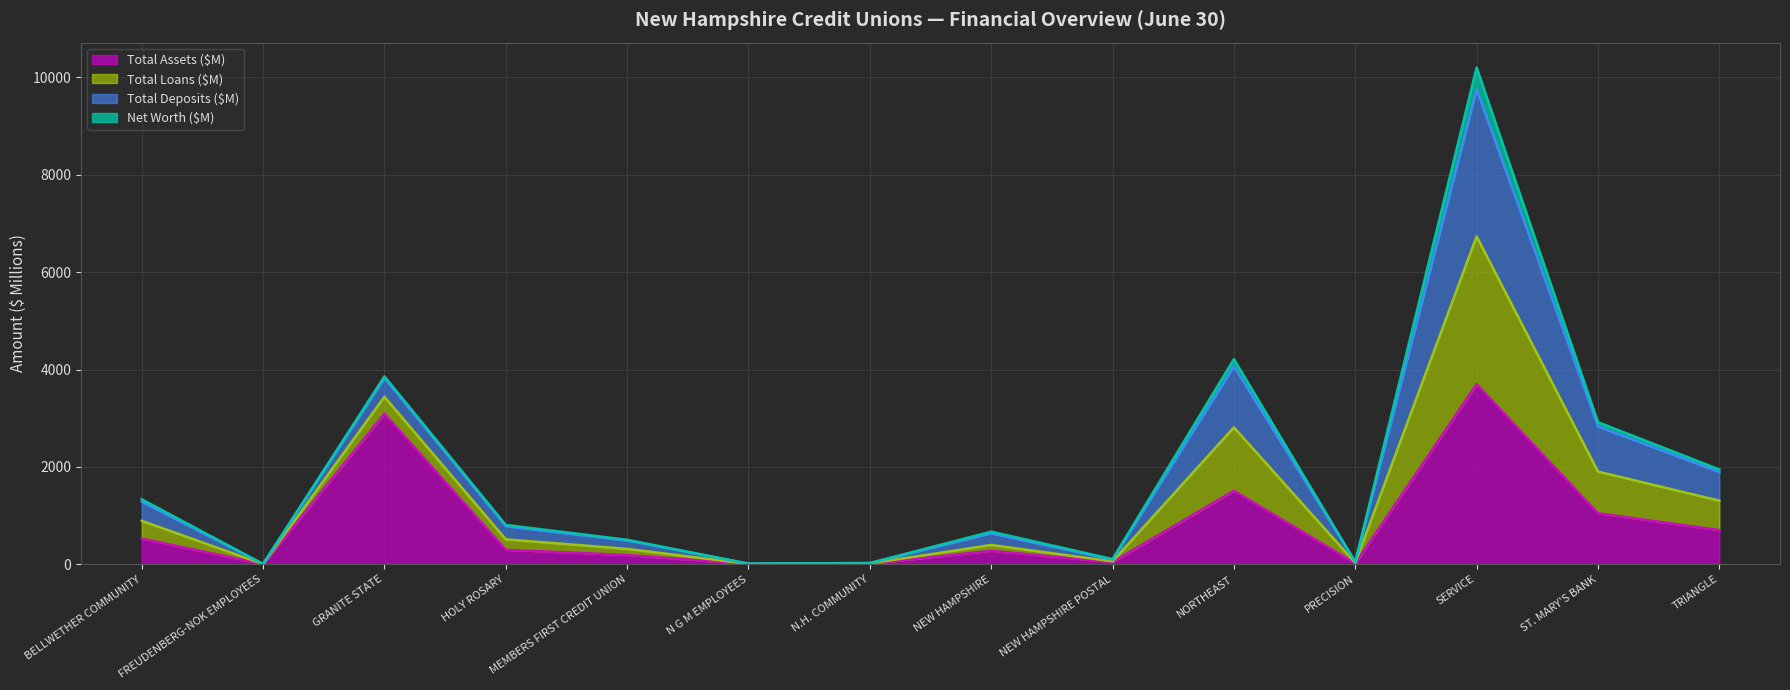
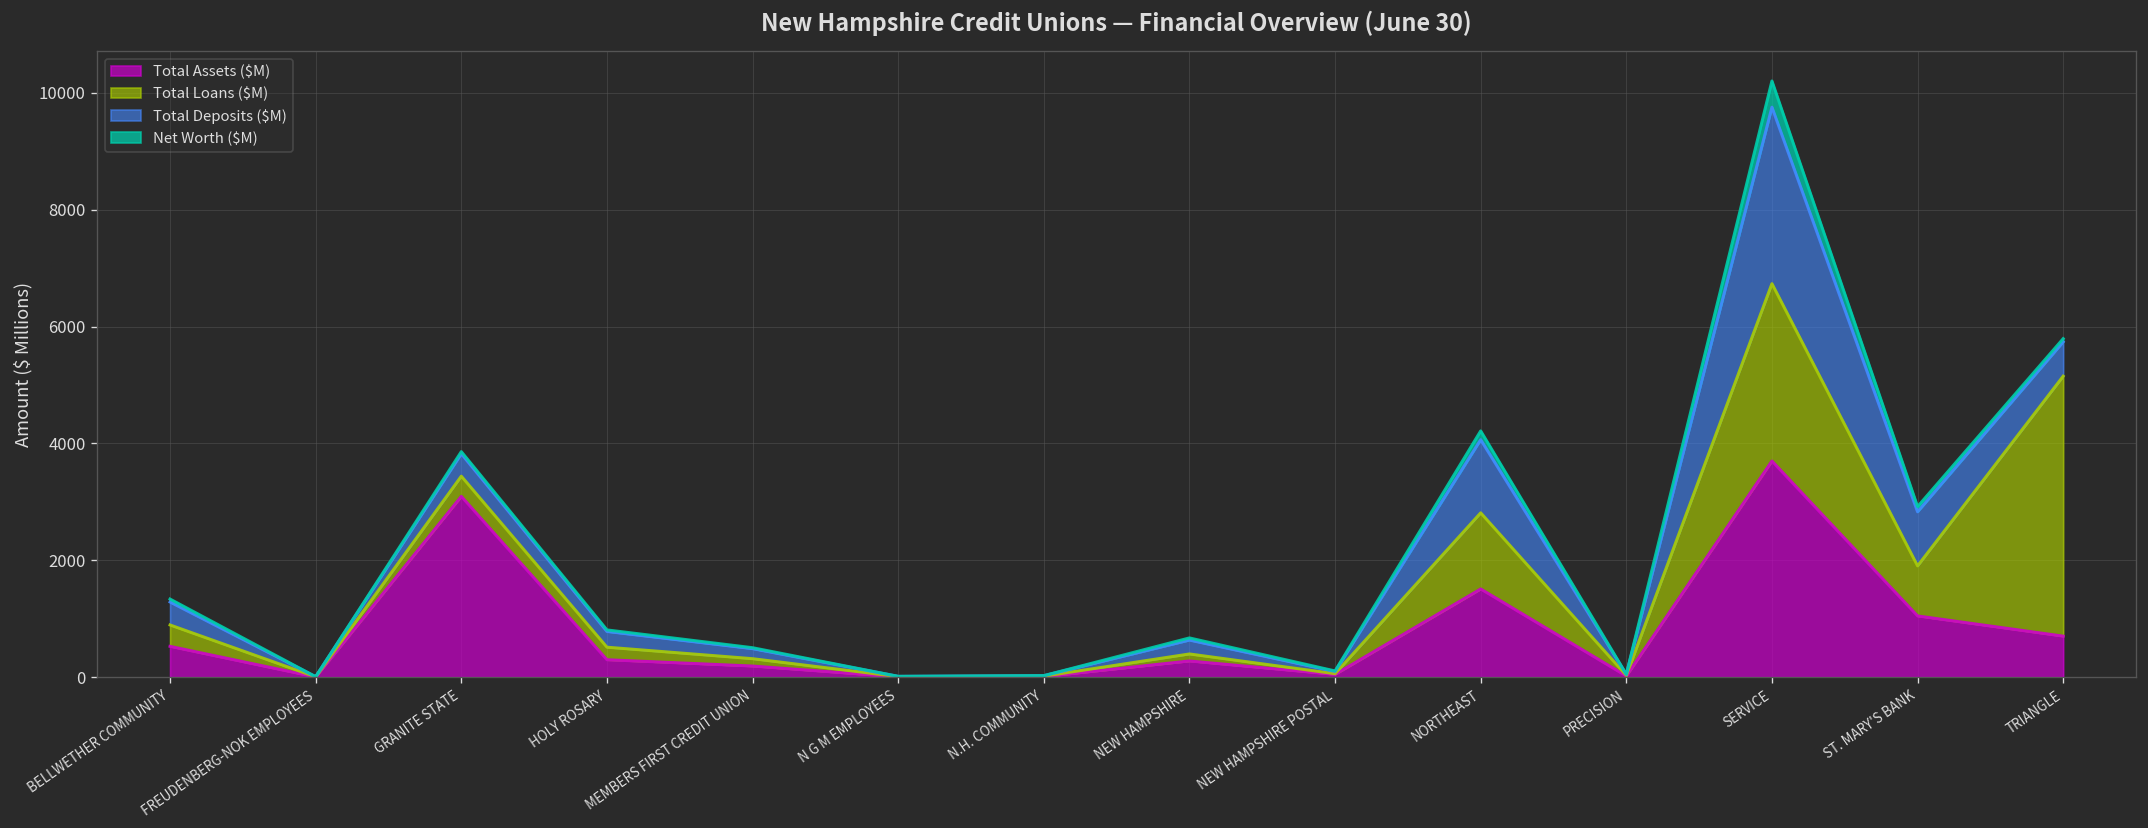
  {
    "Total Assets ($M)": {
      "BELLWETHER COMMUNITY": 500,
      "GRANITE STATE": 3100,
      "HOLY ROSARY": 300,
      "MEMBERS FIRST CREDIT UNION": 200,
      "NEW HAMPSHIRE": 300,
      "NORTHEAST": 1500,
      "SERVICE": 3700,
      "ST. MARY'S BANK": 1000,
      "TRIANGLE": 700
    },
    "Total Loans ($M)": {
      "BELLWETHER COMMUNITY": 400,
      "GRANITE STATE": 300,
      "HOLY ROSARY": 200,
      "MEMBERS FIRST CREDIT UNION": 100,
      "NEW HAMPSHIRE": 100,
      "NORTHEAST": 1300,
      "SERVICE": 3000,
      "ST. MARY'S BANK": 900,
-     "TRIANGLE": 600
+     "TRIANGLE": 4500
    },
    "Total Deposits ($M)": {
      "NORTHEAST": 1300,
      "SERVICE": 3000,
      "ST. MARY'S BANK": 900,
      "TRIANGLE": 600
    },
    "Net Worth ($M)": {
      "NORTHEAST": 200,
      "SERVICE": 400,
      "ST. MARY'S BANK": 100,
      "TRIANGLE": 100
    }
  }
